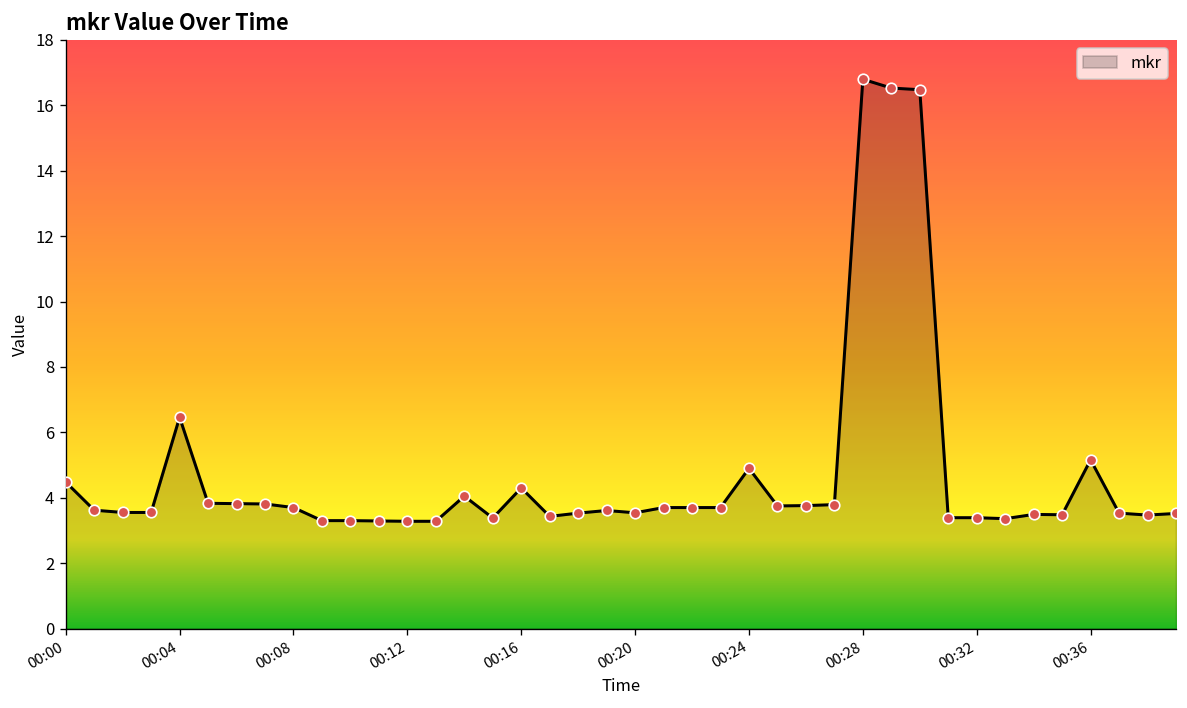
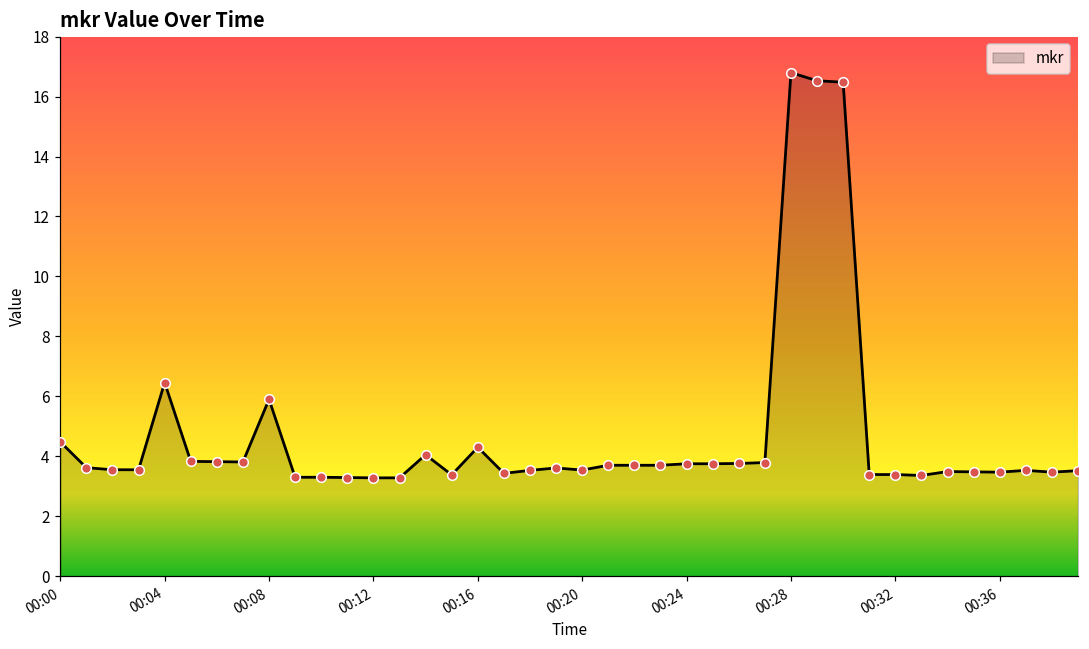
  {
    "00:00": 4.5,
    "00:04": 6.5,
-   "00:08": 3.7,
+   "00:08": 5.9,
    "00:12": 3.3,
    "00:16": 4.3,
    "00:20": 3.5,
-   "00:24": 4.9,
+   "00:24": 3.8,
    "00:28": 16.8,
    "00:32": 3.4,
-   "00:36": 5.2
+   "00:36": 3.5
  }
